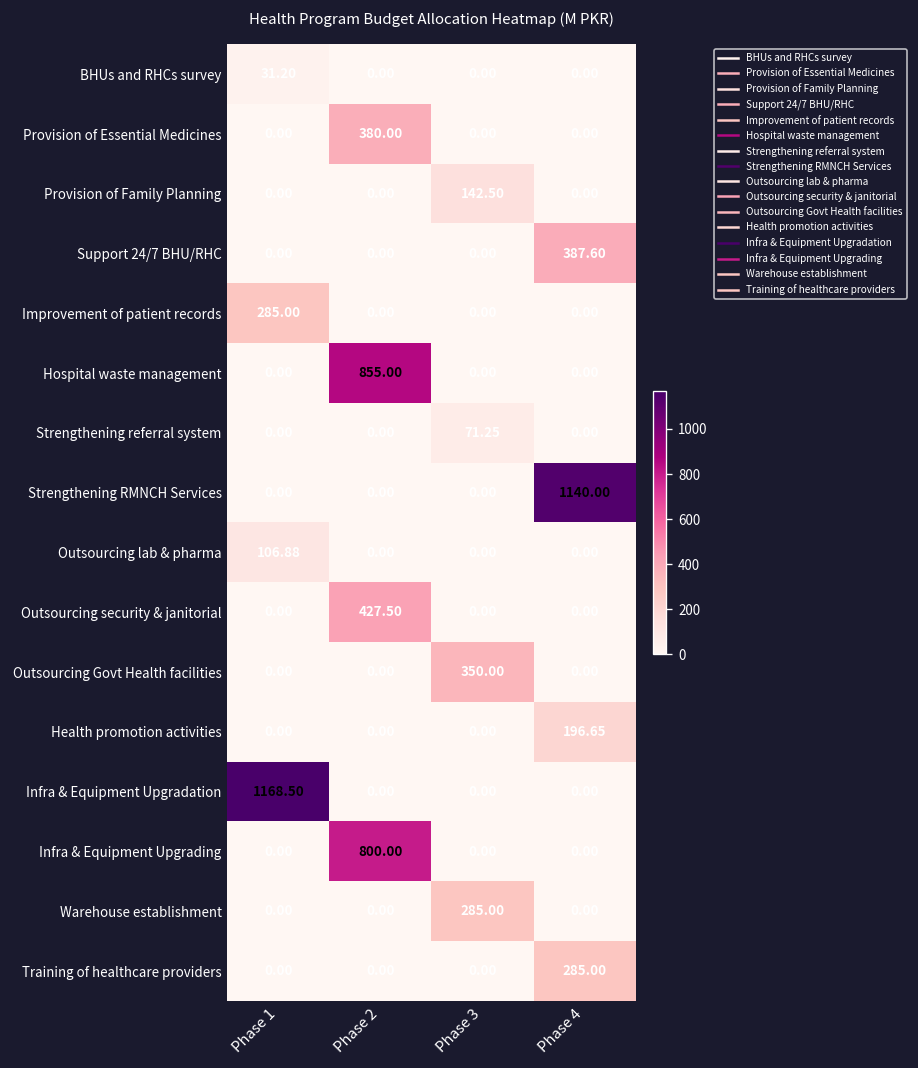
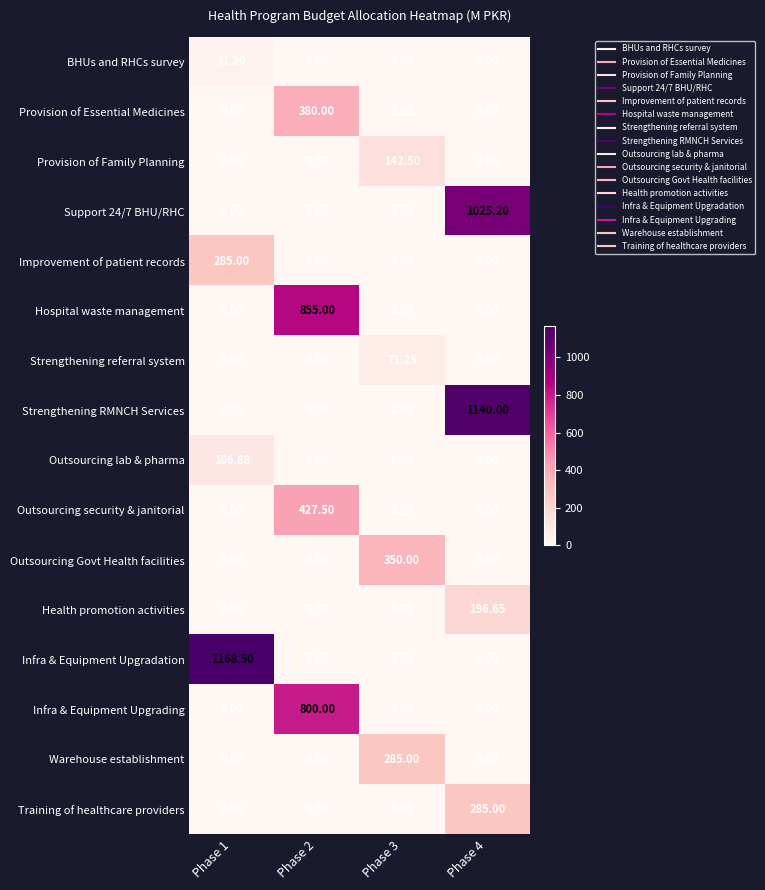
  {
    "Provision of Essential Medicines": {
      "Phase 2": 380.00
    },
    "Support 24/7 BHU/RHC": {
-     "Phase 4": 387.60
+     "Phase 4": 1025.20
    },
    "Improvement of patient records": {
      "Phase 1": 285.00
    },
    "Hospital waste management": {
      "Phase 2": 855.00
    },
    "Strengthening RMNCH Services": {
      "Phase 4": 1140.00
    },
    "Outsourcing security & janitorial": {
      "Phase 2": 427.50
    },
    "Outsourcing Govt Health facilities": {
      "Phase 3": 350.00
    },
    "Infra & Equipment Upgradation": {
      "Phase 1": 1168.50
    },
    "Infra & Equipment Upgrading": {
      "Phase 2": 800.00
    },
    "Warehouse establishment": {
      "Phase 3": 285.00
    },
    "Training of healthcare providers": {
      "Phase 4": 285.00
    }
  }
